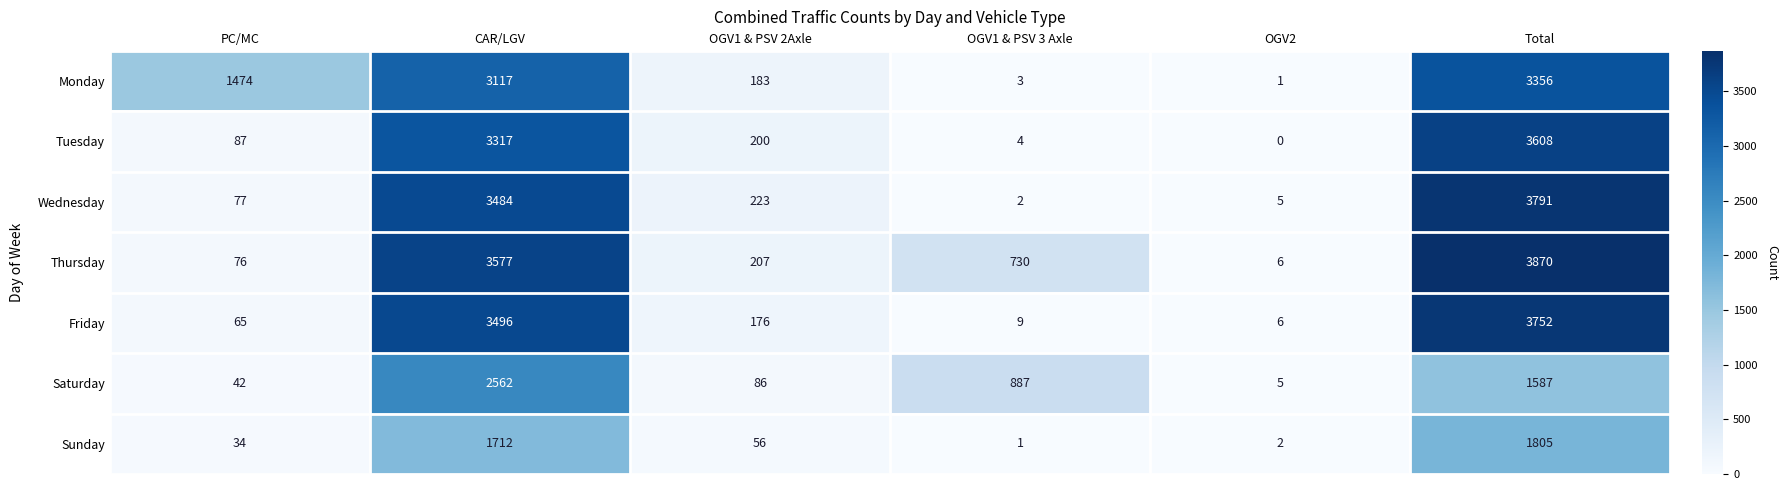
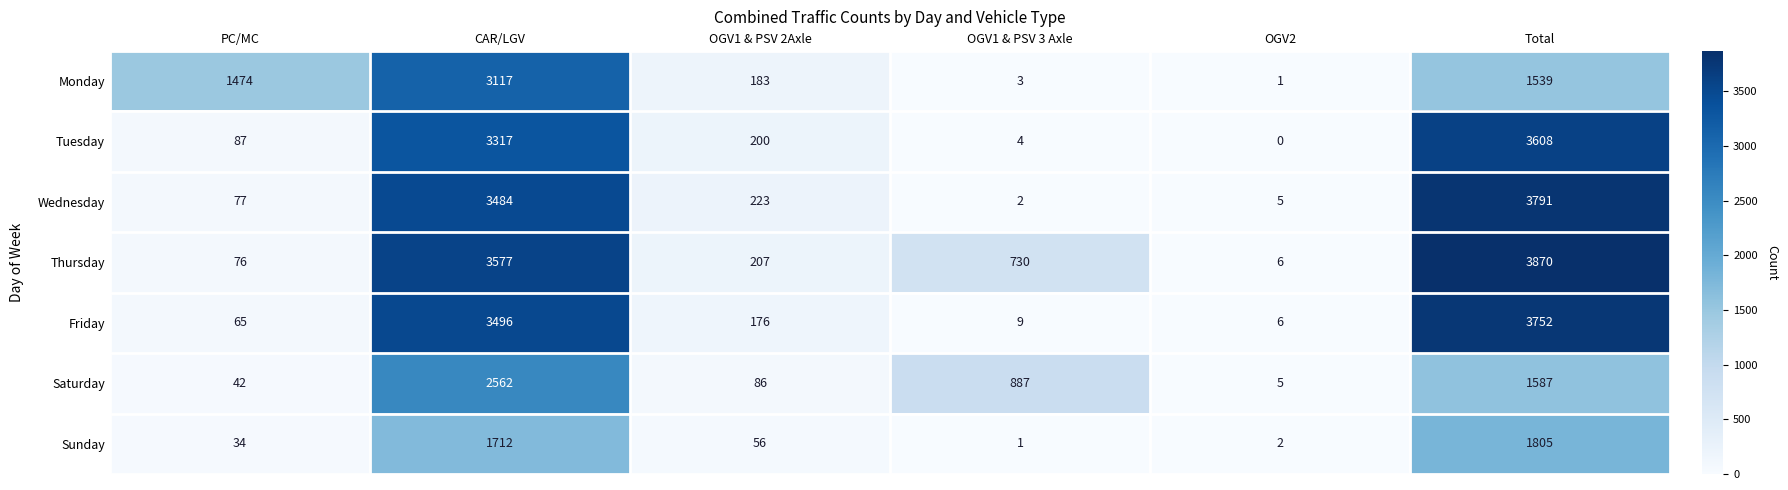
  {
    "Monday": {
      "PC/MC": 1474,
      "CAR/LGV": 3117,
      "OGV1 & PSV 2Axle": 183,
      "OGV1 & PSV 3 Axle": 3,
      "OGV2": 1,
-     "Total": 3356
+     "Total": 1539
    },
    "Tuesday": {
      "PC/MC": 87,
      "CAR/LGV": 3317,
      "OGV1 & PSV 2Axle": 200,
      "OGV1 & PSV 3 Axle": 4,
      "OGV2": 0,
      "Total": 3608
    },
    "Wednesday": {
      "PC/MC": 77,
      "CAR/LGV": 3484,
      "OGV1 & PSV 2Axle": 223,
      "OGV1 & PSV 3 Axle": 2,
      "OGV2": 5,
      "Total": 3791
    },
    "Thursday": {
      "PC/MC": 76,
      "CAR/LGV": 3577,
      "OGV1 & PSV 2Axle": 207,
      "OGV1 & PSV 3 Axle": 730,
      "OGV2": 6,
      "Total": 3870
    },
    "Friday": {
      "PC/MC": 65,
      "CAR/LGV": 3496,
      "OGV1 & PSV 2Axle": 176,
      "OGV1 & PSV 3 Axle": 9,
      "OGV2": 6,
      "Total": 3752
    },
    "Saturday": {
      "PC/MC": 42,
      "CAR/LGV": 2562,
      "OGV1 & PSV 2Axle": 86,
      "OGV1 & PSV 3 Axle": 887,
      "OGV2": 5,
      "Total": 1587
    },
    "Sunday": {
      "PC/MC": 34,
      "CAR/LGV": 1712,
      "OGV1 & PSV 2Axle": 56,
      "OGV1 & PSV 3 Axle": 1,
      "OGV2": 2,
      "Total": 1805
    }
  }
